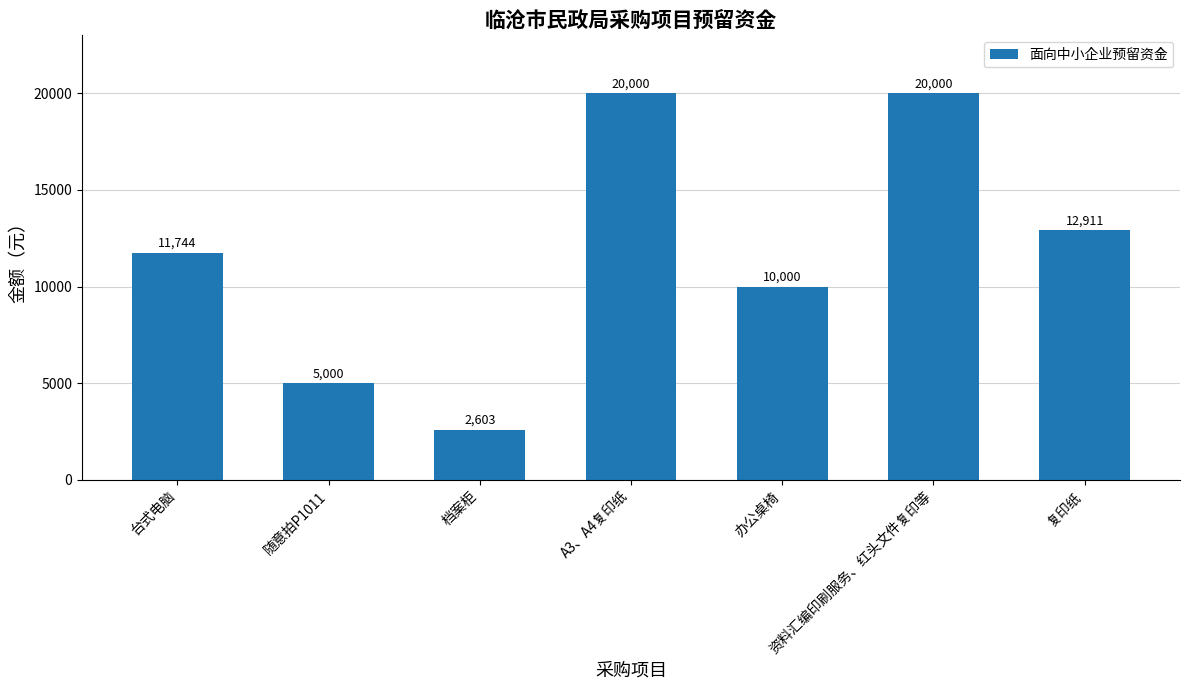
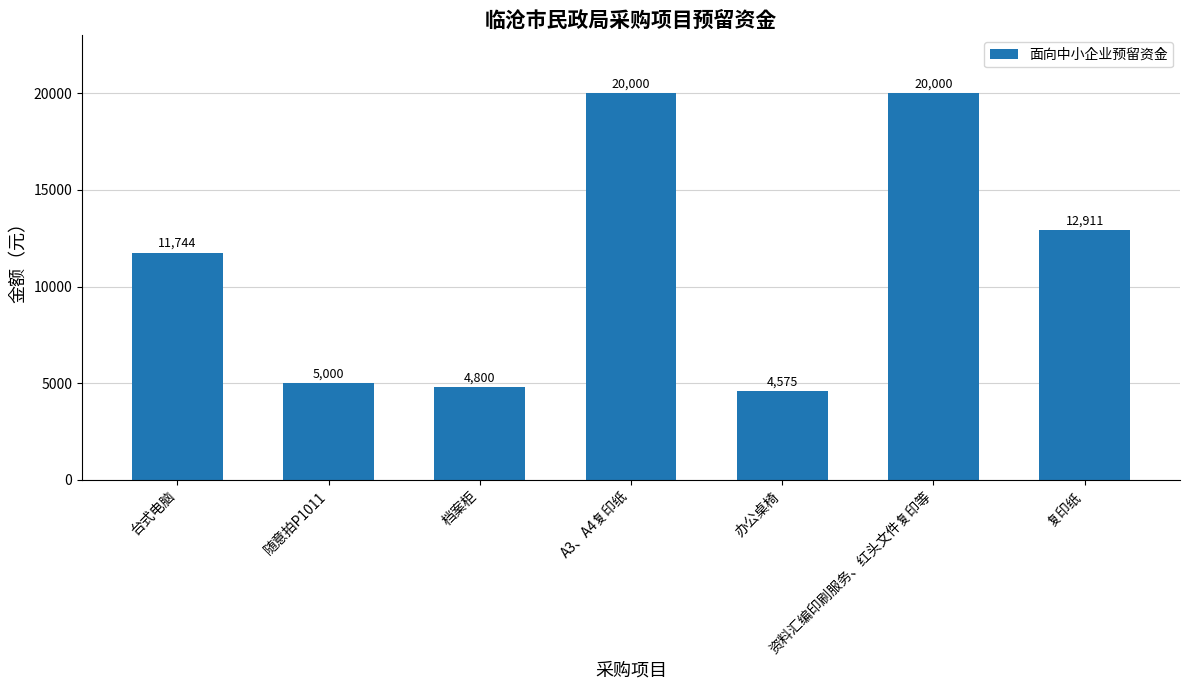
  {
    "台式电脑": "11,744",
    "随意拍P1011": "5,000",
-   "档案柜": "2,603",
+   "档案柜": "4,800",
    "A3、A4复印纸": "20,000",
-   "办公桌椅": "10,000",
+   "办公桌椅": "4,575",
    "资料汇编印刷服务、红头文件复印等": "20,000",
    "复印纸": "12,911"
  }
